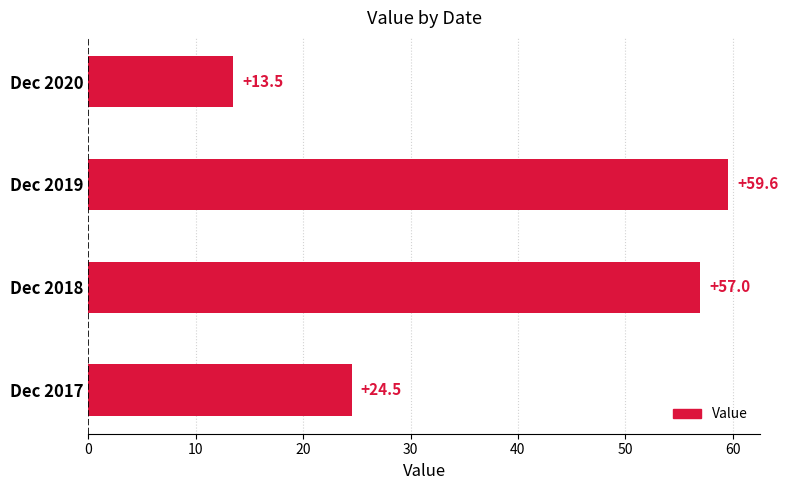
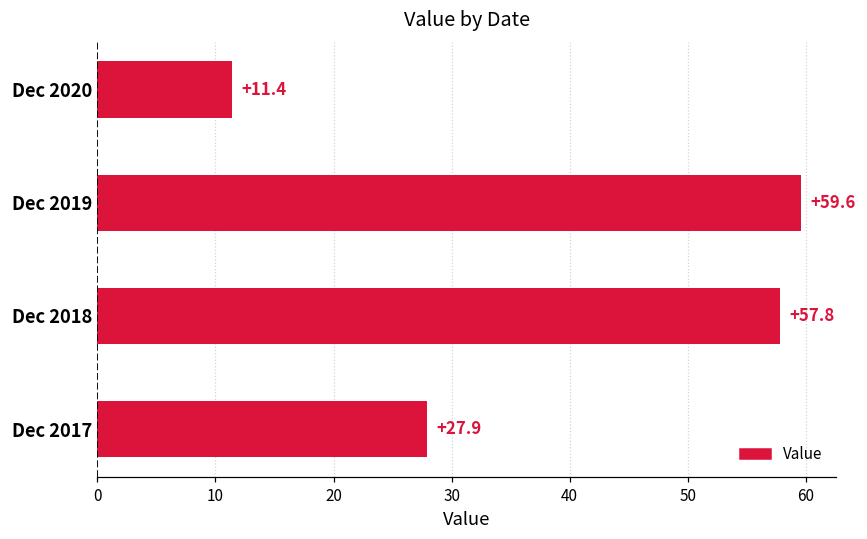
  {
-   "Dec 2020": "+13.5",
+   "Dec 2020": "+11.4",
    "Dec 2019": "+59.6",
-   "Dec 2018": "+57.0",
-   "Dec 2017": "+24.5"
+   "Dec 2018": "+57.8",
+   "Dec 2017": "+27.9"
  }
